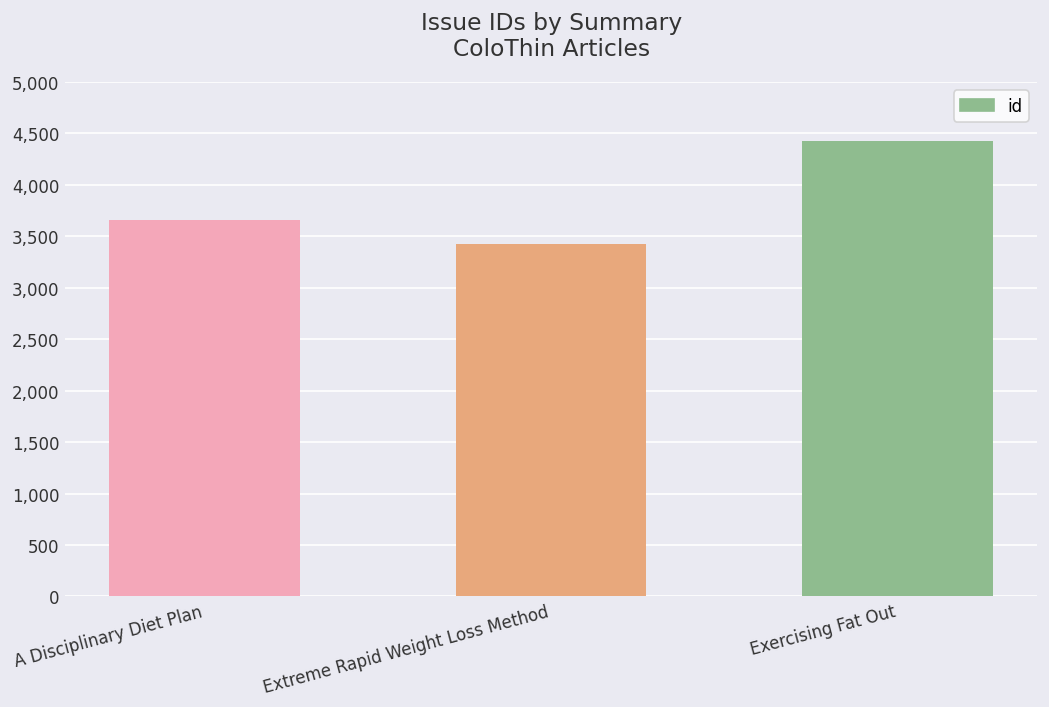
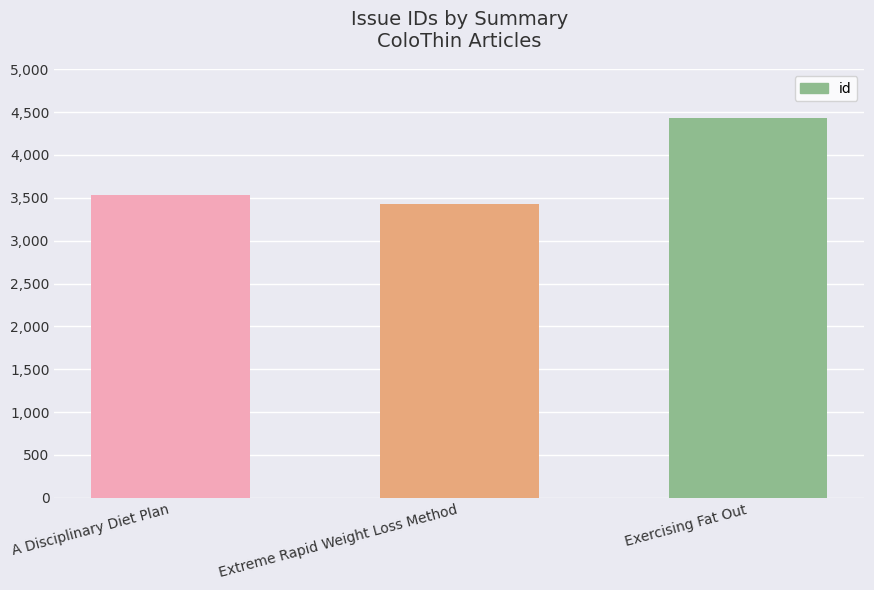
  {
-   "A Disciplinary Diet Plan": "3,700",
+   "A Disciplinary Diet Plan": "3,500",
    "Extreme Rapid Weight Loss Method": "3,400",
    "Exercising Fat Out": "4,400"
  }
